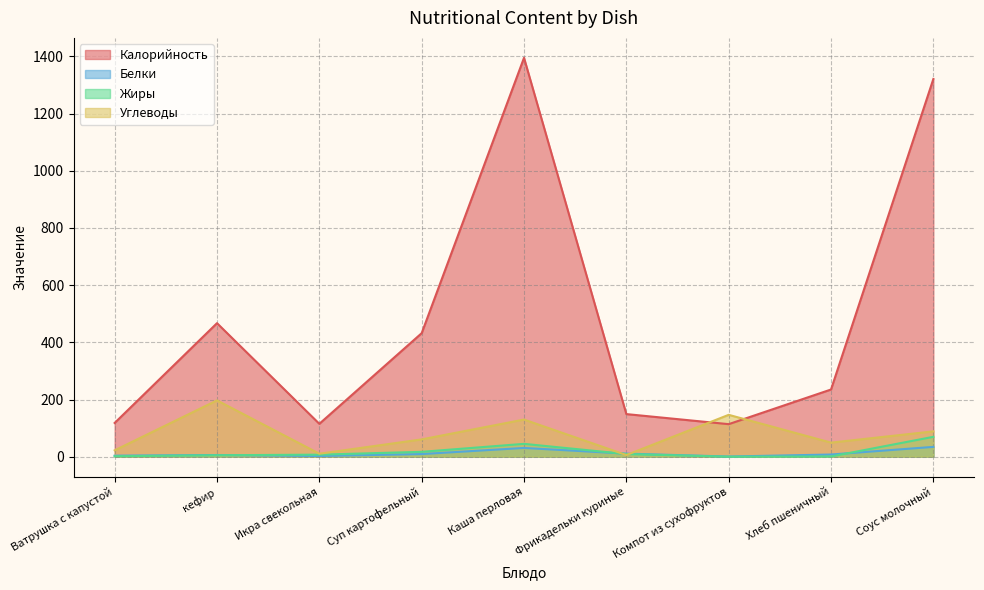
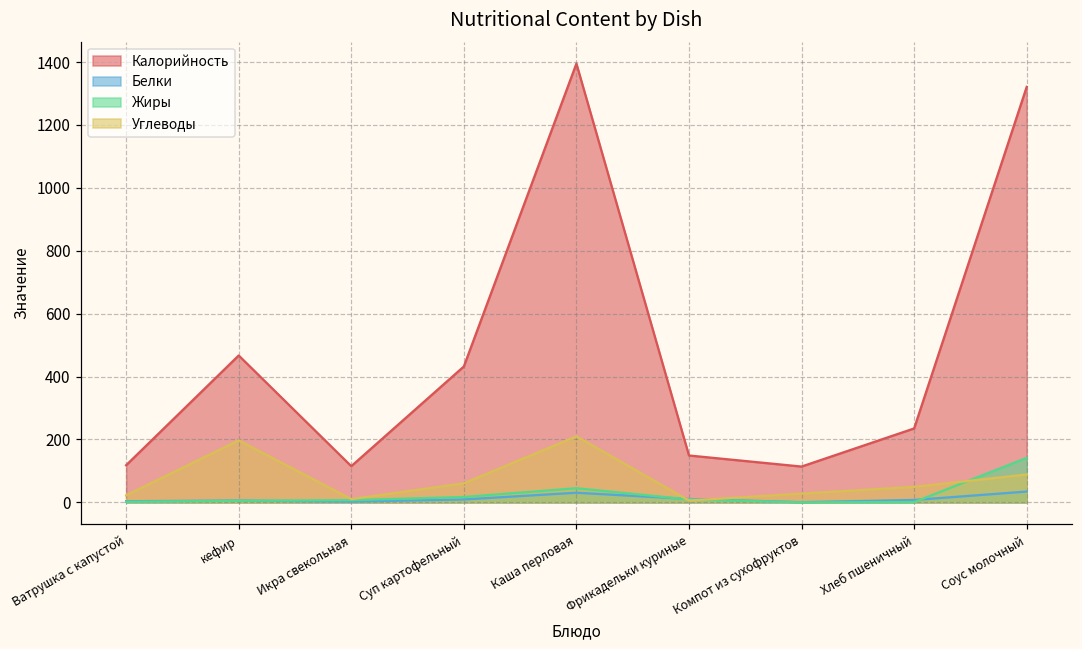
  {
    "Калорийность": {
      "Ватрушка с капустой": 120,
      "кефир": 470,
      "Икра свекольная": 120,
      "Суп картофельный": 430,
      "Каша перловая": 1400,
      "Фрикадельки куриные": 150,
      "Компот из сухофруктов": 110,
      "Хлеб пшеничный": 240,
      "Соус молочный": 1320
    },
    "Белки": {
      "Каша перловая": 30,
      "Соус молочный": 30
    },
    "Жиры": {
      "Каша перловая": 40,
-     "Соус молочный": 70
+     "Соус молочный": 140
    },
    "Углеводы": {
      "Ватрушка с капустой": 20,
      "кефир": 200,
      "Суп картофельный": 60,
-     "Каша перловая": 130,
-     "Компот из сухофруктов": 150,
+     "Каша перловая": 210,
+     "Компот из сухофруктов": 30,
      "Хлеб пшеничный": 50,
      "Соус молочный": 90
    }
  }
